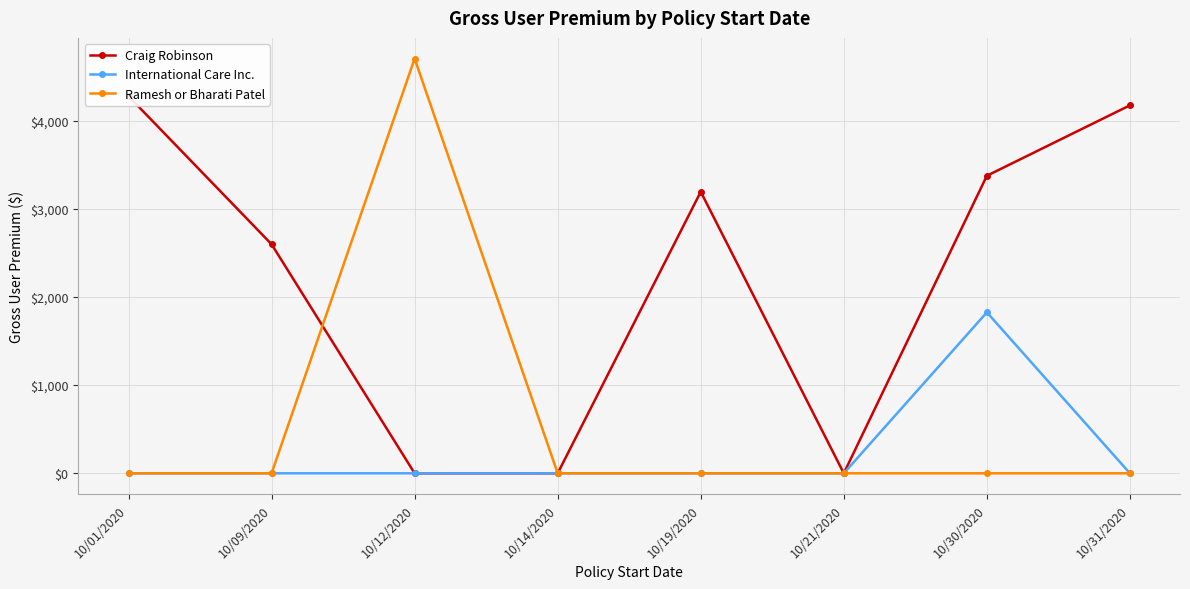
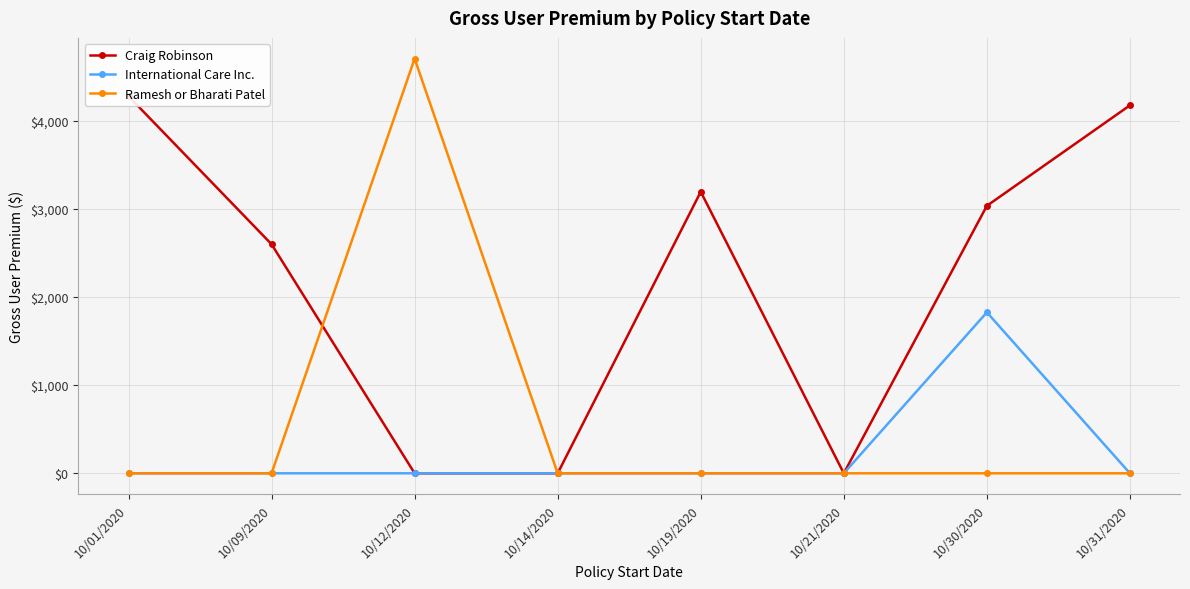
  {
    "Craig Robinson": {
      "10/09/2020": "$2,600",
      "10/19/2020": "$3,200",
-     "10/30/2020": "$3,400",
+     "10/30/2020": "$3,000",
      "10/31/2020": "$4,200"
    },
    "International Care Inc.": {
      "10/30/2020": "$1,800"
    },
    "Ramesh or Bharati Patel": {
      "10/12/2020": "$4,700",
      "10/30/2020": "$0"
    }
  }
